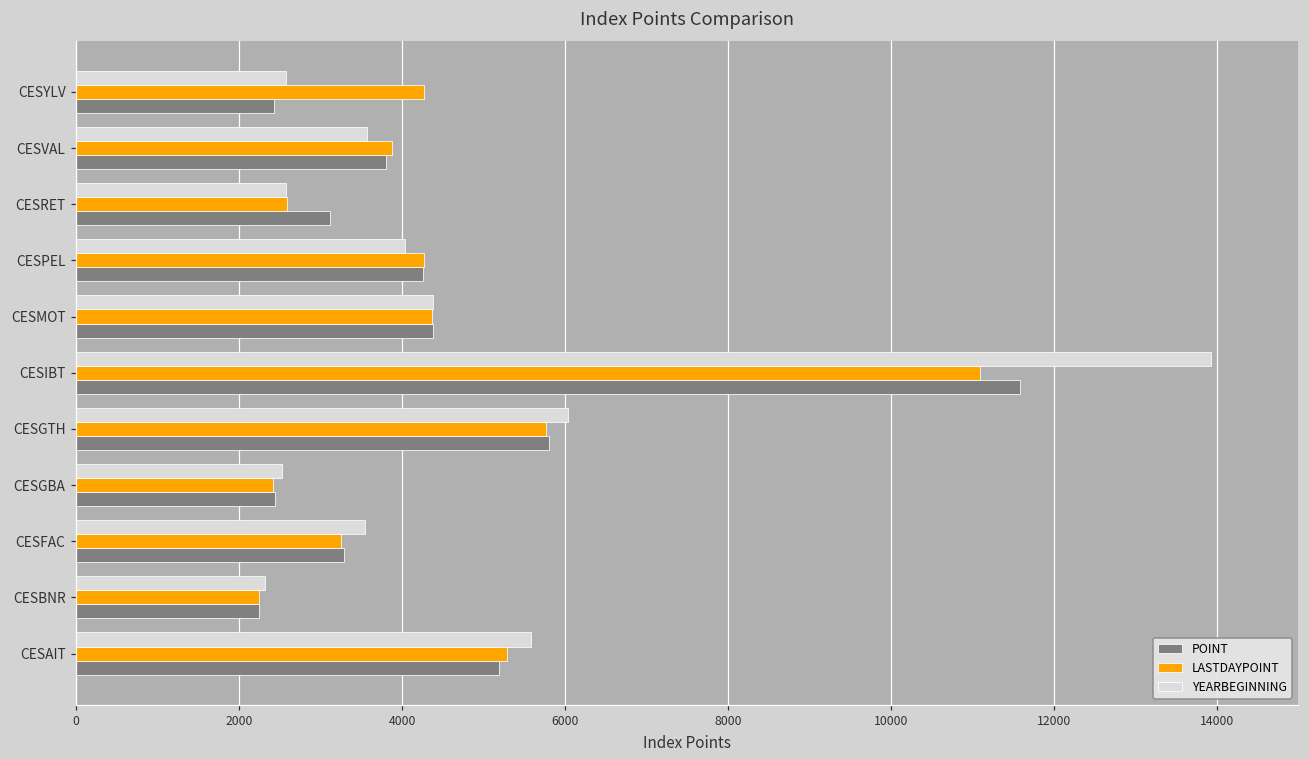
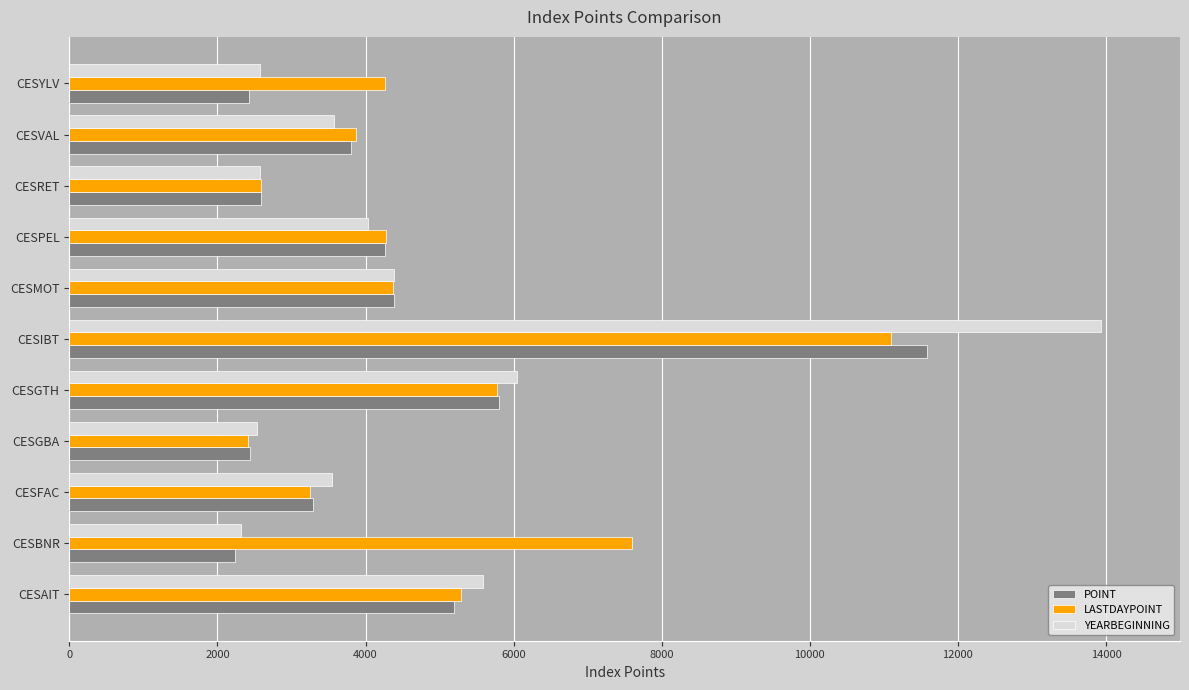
  {
    "POINT": {
      "CESYLV": 2400,
      "CESVAL": 3800,
-     "CESRET": 3100,
+     "CESRET": 2600,
      "CESPEL": 4300,
      "CESMOT": 4400,
      "CESIBT": 11600,
      "CESGTH": 5800,
      "CESGBA": 2400,
      "CESFAC": 3300,
      "CESBNR": 2200,
      "CESAIT": 5200
    },
    "LASTDAYPOINT": {
      "CESYLV": 4300,
      "CESVAL": 3900,
      "CESRET": 2600,
      "CESPEL": 4300,
      "CESMOT": 4400,
      "CESIBT": 11100,
      "CESGTH": 5800,
      "CESGBA": 2400,
      "CESFAC": 3200,
-     "CESBNR": 2200,
+     "CESBNR": 7600,
      "CESAIT": 5300
    },
    "YEARBEGINNING": {
      "CESYLV": 2600,
      "CESVAL": 3600,
      "CESRET": 2600,
      "CESPEL": 4000,
      "CESMOT": 4400,
      "CESIBT": 13900,
      "CESGTH": 6000,
      "CESGBA": 2500,
      "CESFAC": 3500,
      "CESBNR": 2300,
      "CESAIT": 5600
    }
  }
